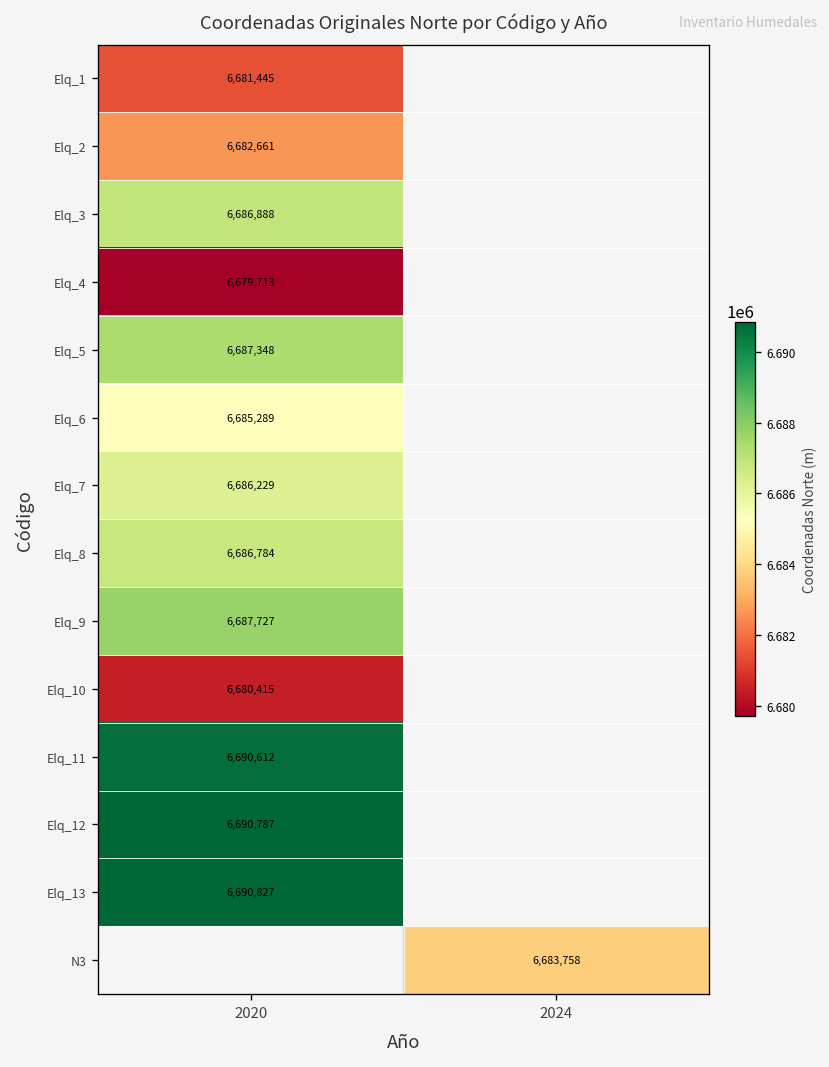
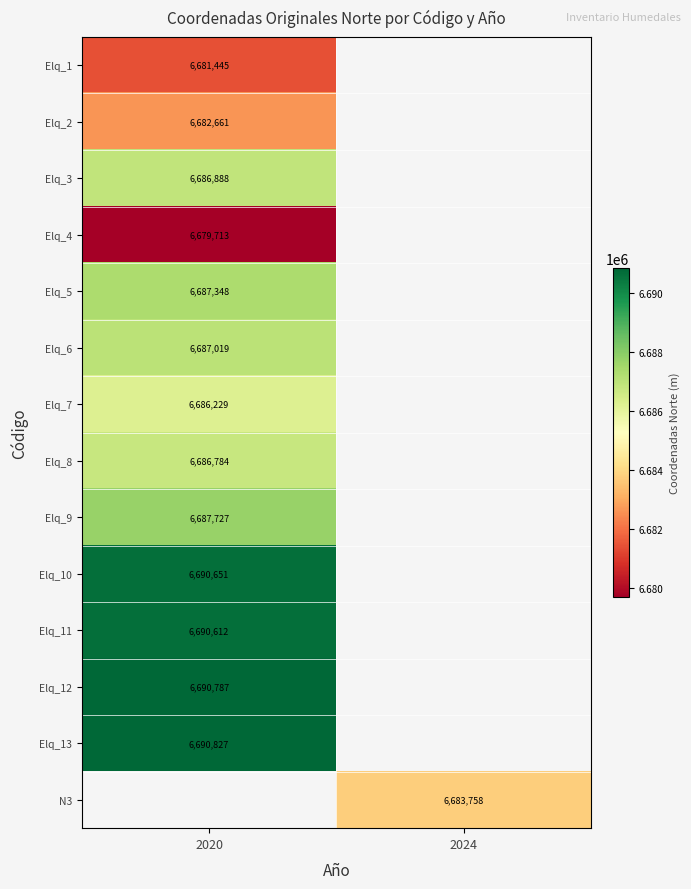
  {
    "Elq_1": {
      "2020": "6,681,445"
    },
    "Elq_2": {
      "2020": "6,682,661"
    },
    "Elq_3": {
      "2020": "6,686,888"
    },
    "Elq_4": {
      "2020": "6,679,713"
    },
    "Elq_5": {
      "2020": "6,687,348"
    },
    "Elq_6": {
-     "2020": "6,685,289"
+     "2020": "6,687,019"
    },
    "Elq_7": {
      "2020": "6,686,229"
    },
    "Elq_8": {
      "2020": "6,686,784"
    },
    "Elq_9": {
      "2020": "6,687,727"
    },
    "Elq_10": {
-     "2020": "6,680,415"
+     "2020": "6,690,651"
    },
    "Elq_11": {
      "2020": "6,690,612"
    },
    "Elq_12": {
      "2020": "6,690,787"
    },
    "Elq_13": {
      "2020": "6,690,827"
    },
    "N3": {
      "2024": "6,683,758"
    }
  }
